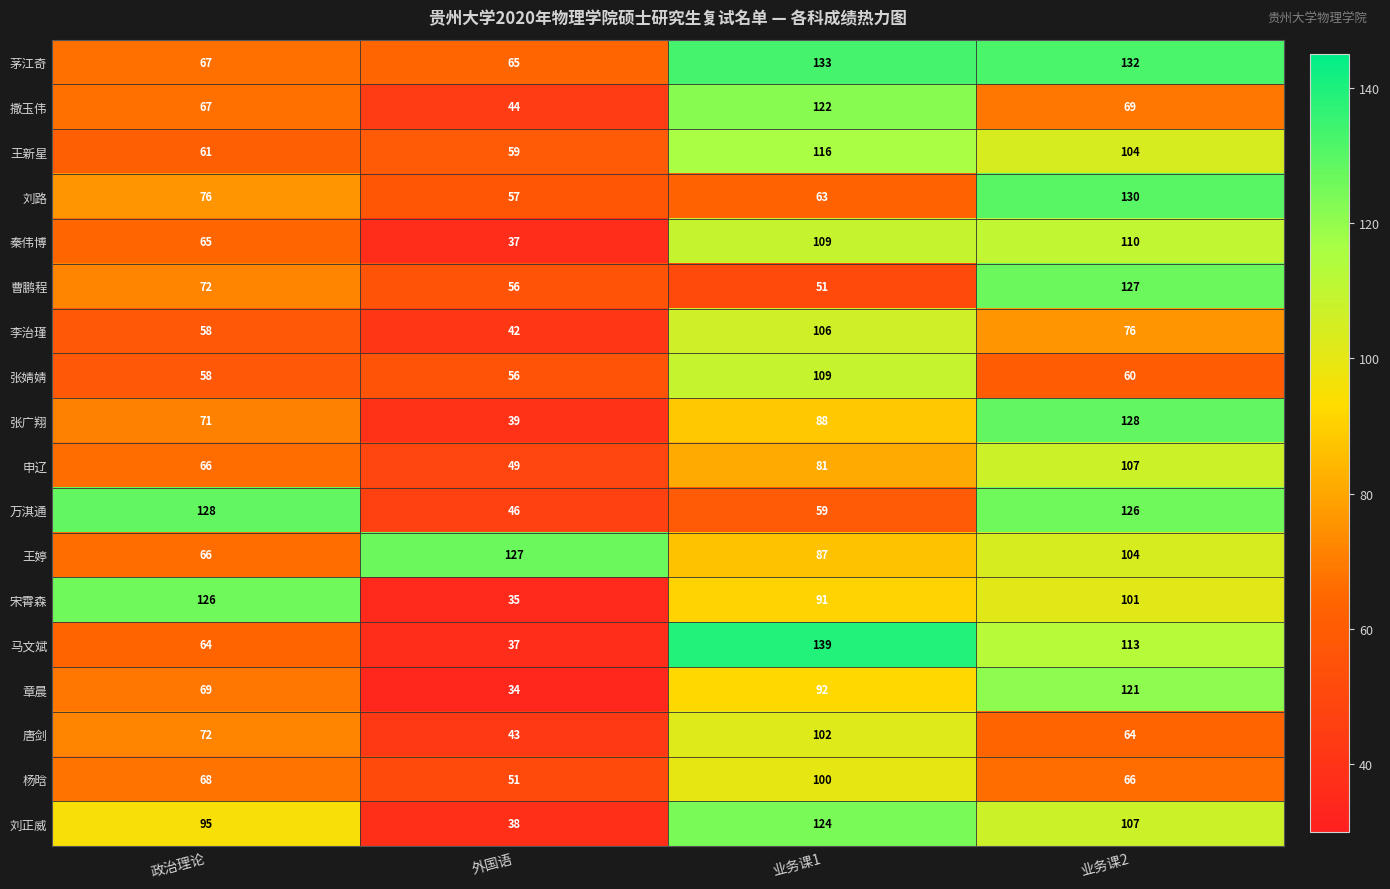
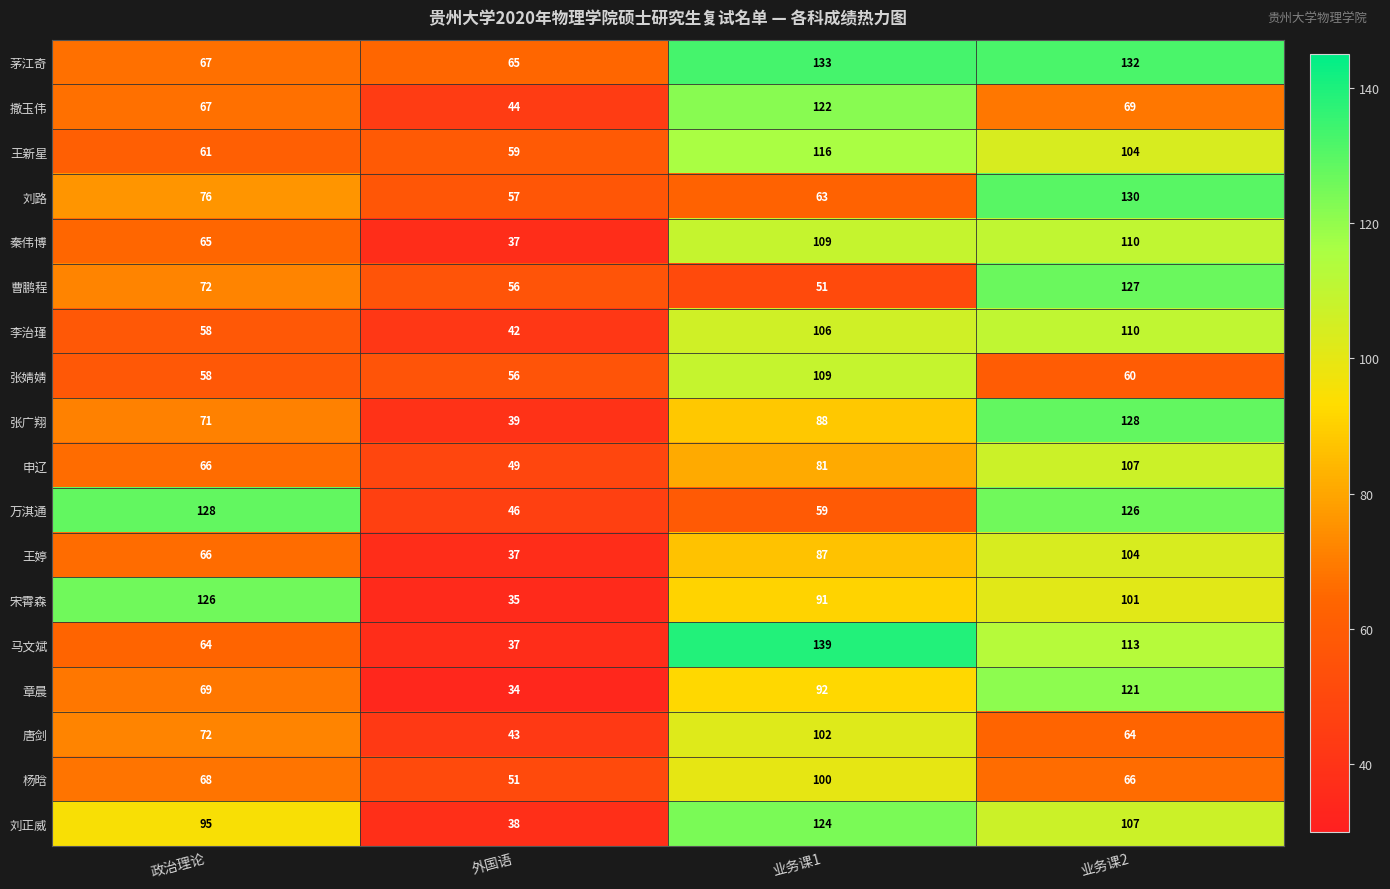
  {
    "茅江奇": {
      "政治理论": 67,
      "外国语": 65,
      "业务课1": 133,
      "业务课2": 132
    },
    "撒玉伟": {
      "政治理论": 67,
      "外国语": 44,
      "业务课1": 122,
      "业务课2": 69
    },
    "王新星": {
      "政治理论": 61,
      "外国语": 59,
      "业务课1": 116,
      "业务课2": 104
    },
    "刘路": {
      "政治理论": 76,
      "外国语": 57,
      "业务课1": 63,
      "业务课2": 130
    },
    "秦伟博": {
      "政治理论": 65,
      "外国语": 37,
      "业务课1": 109,
      "业务课2": 110
    },
    "曹鹏程": {
      "政治理论": 72,
      "外国语": 56,
      "业务课1": 51,
      "业务课2": 127
    },
    "李治瑾": {
      "政治理论": 58,
      "外国语": 42,
      "业务课1": 106,
-     "业务课2": 76
+     "业务课2": 110
    },
    "张婧婧": {
      "政治理论": 58,
      "外国语": 56,
      "业务课1": 109,
      "业务课2": 60
    },
    "张广翔": {
      "政治理论": 71,
      "外国语": 39,
      "业务课1": 88,
      "业务课2": 128
    },
    "申辽": {
      "政治理论": 66,
      "外国语": 49,
      "业务课1": 81,
      "业务课2": 107
    },
    "万淇通": {
      "政治理论": 128,
      "外国语": 46,
      "业务课1": 59,
      "业务课2": 126
    },
    "王婷": {
      "政治理论": 66,
-     "外国语": 127,
+     "外国语": 37,
      "业务课1": 87,
      "业务课2": 104
    },
    "宋霄森": {
      "政治理论": 126,
      "外国语": 35,
      "业务课1": 91,
      "业务课2": 101
    },
    "马文斌": {
      "政治理论": 64,
      "外国语": 37,
      "业务课1": 139,
      "业务课2": 113
    },
    "章晨": {
      "政治理论": 69,
      "外国语": 34,
      "业务课1": 92,
      "业务课2": 121
    },
    "唐剑": {
      "政治理论": 72,
      "外国语": 43,
      "业务课1": 102,
      "业务课2": 64
    },
    "杨晗": {
      "政治理论": 68,
      "外国语": 51,
      "业务课1": 100,
      "业务课2": 66
    },
    "刘正威": {
      "政治理论": 95,
      "外国语": 38,
      "业务课1": 124,
      "业务课2": 107
    }
  }
